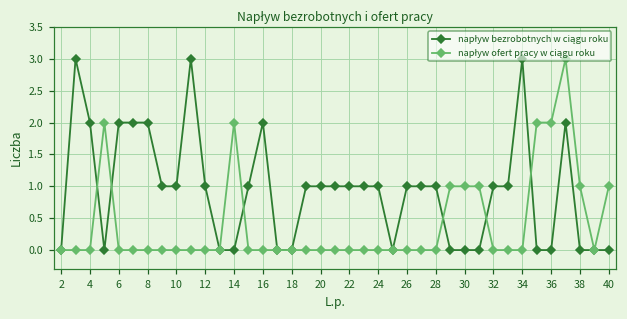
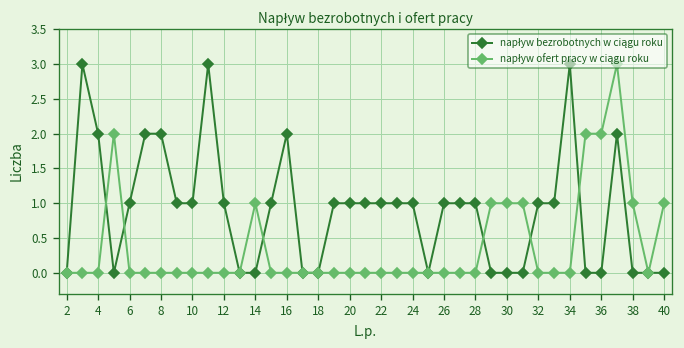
  {
    "napływ bezrobotnych w ciągu roku": {
      "4": 2,
-     "6": 2,
+     "6": 1,
      "8": 2,
      "10": 1,
      "12": 1,
      "14": 0,
      "16": 2,
      "20": 1,
      "22": 1,
      "24": 1,
      "26": 1,
      "28": 1,
      "30": 0,
      "32": 1,
      "36": 0,
      "38": 0,
      "40": 0
    },
    "napływ ofert pracy w ciągu roku": {
      "4": 0,
      "6": 0,
      "8": 0,
      "10": 0,
      "12": 0,
-     "14": 2,
+     "14": 1,
      "16": 0,
      "20": 0,
      "22": 0,
      "24": 0,
      "26": 0,
      "28": 0,
      "30": 1,
      "32": 0,
      "34": 0,
      "36": 2,
      "38": 1,
      "40": 1
    }
  }
